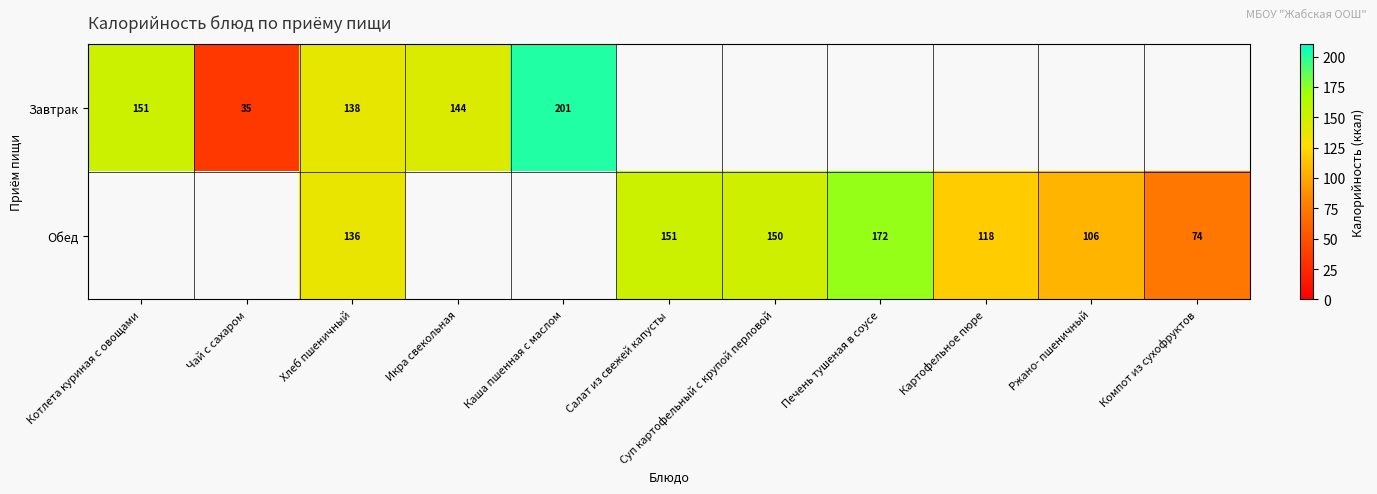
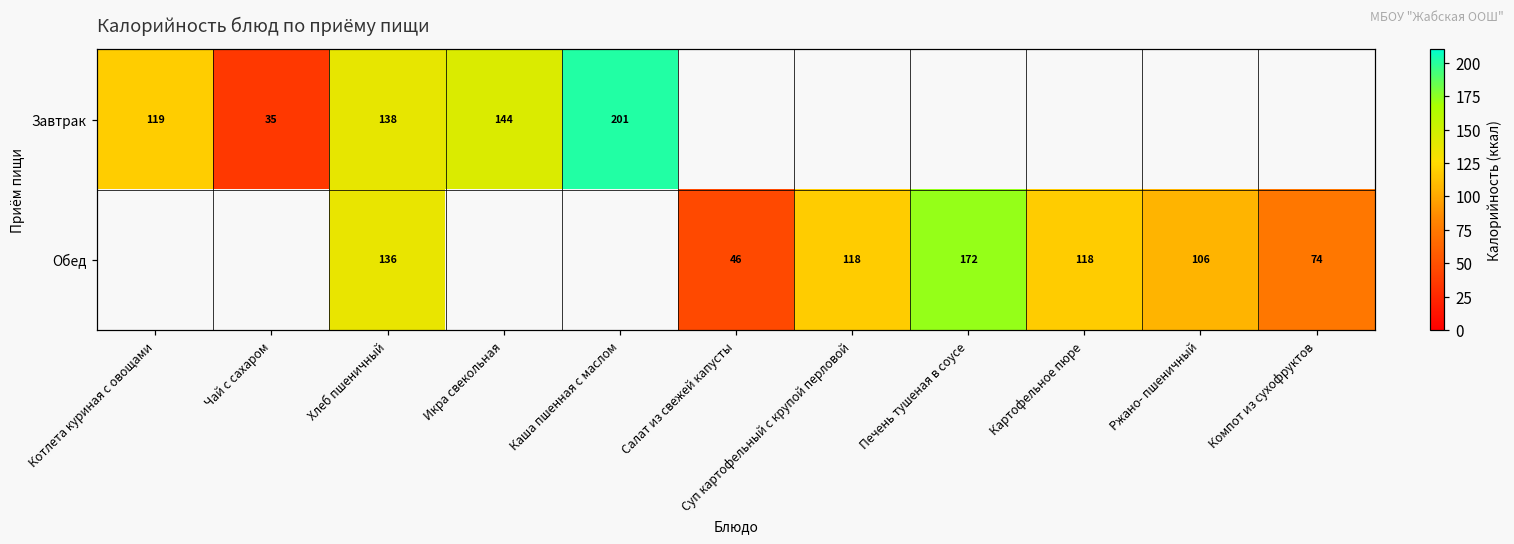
  {
    "Завтрак": {
-     "Котлета куриная с овощами": 151,
+     "Котлета куриная с овощами": 119,
      "Чай с сахаром": 35,
      "Хлеб пшеничный": 138,
      "Икра свекольная": 144,
      "Каша пшенная с маслом": 201
    },
    "Обед": {
      "Хлеб пшеничный": 136,
-     "Салат из свежей капусты": 151,
-     "Суп картофельный с крупой перловой": 150,
+     "Салат из свежей капусты": 46,
+     "Суп картофельный с крупой перловой": 118,
      "Печень тушеная в соусе": 172,
      "Картофельное пюре": 118,
      "Ржано- пшеничный": 106,
      "Компот из сухофруктов": 74
    }
  }
